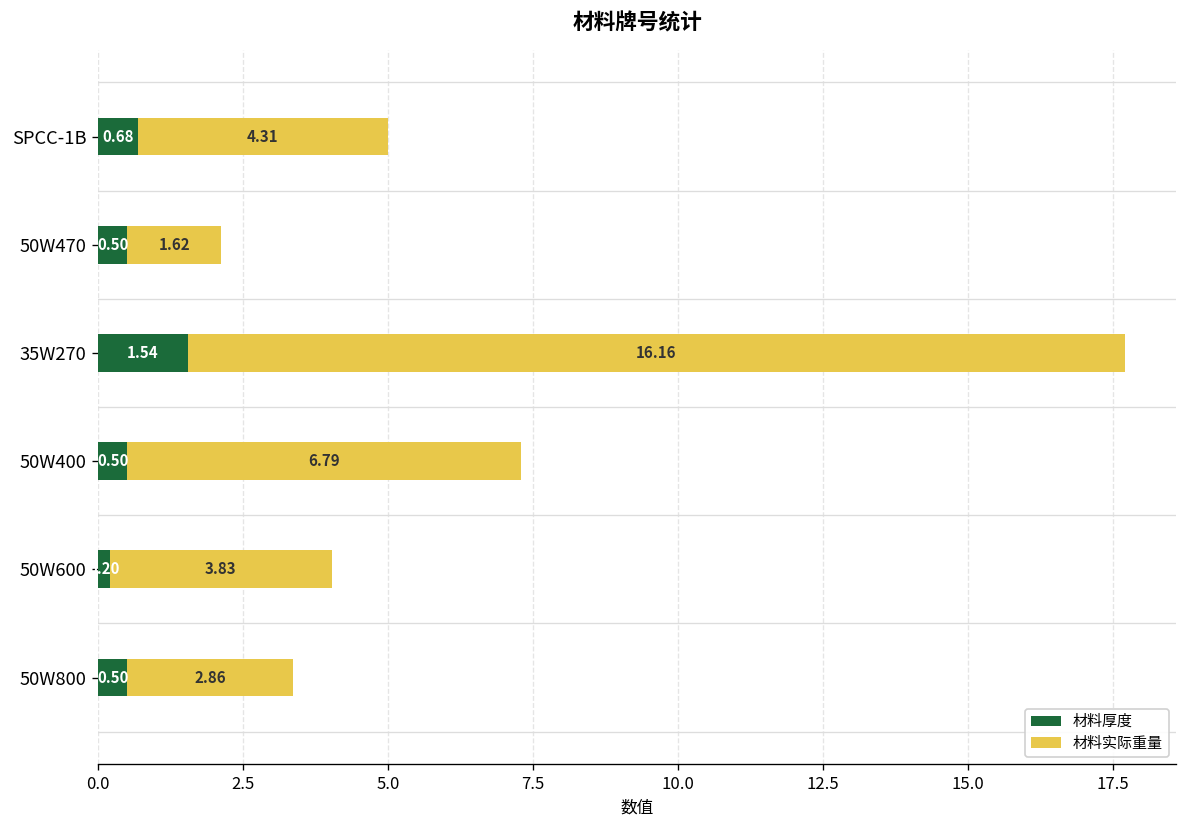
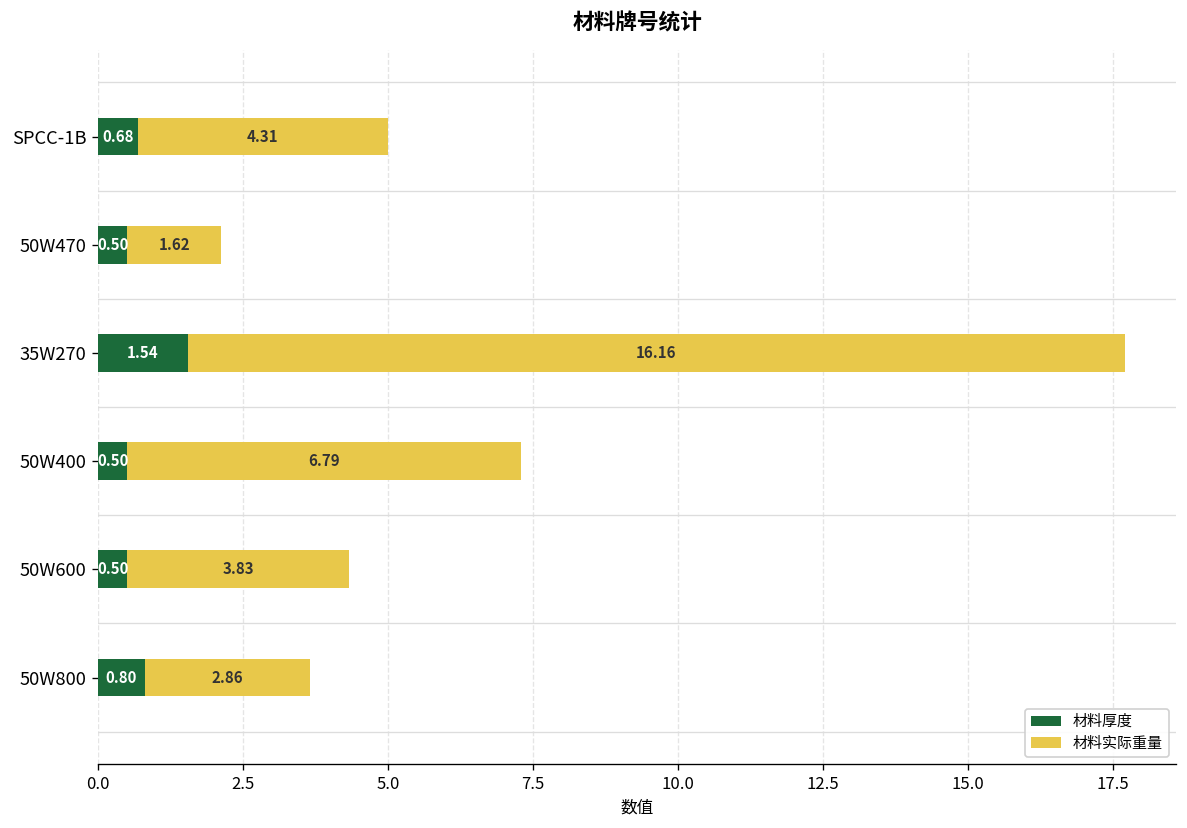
  {
    "材料厚度": {
      "SPCC-1B": 0.68,
      "50W470": 0.50,
      "35W270": 1.54,
      "50W400": 0.50,
-     "50W600": 0.20,
-     "50W800": 0.50
+     "50W600": 0.50,
+     "50W800": 0.80
    },
    "材料实际重量": {
      "SPCC-1B": 4.31,
      "50W470": 1.62,
      "35W270": 16.16,
      "50W400": 6.79,
      "50W600": 3.83,
      "50W800": 2.86
    }
  }
